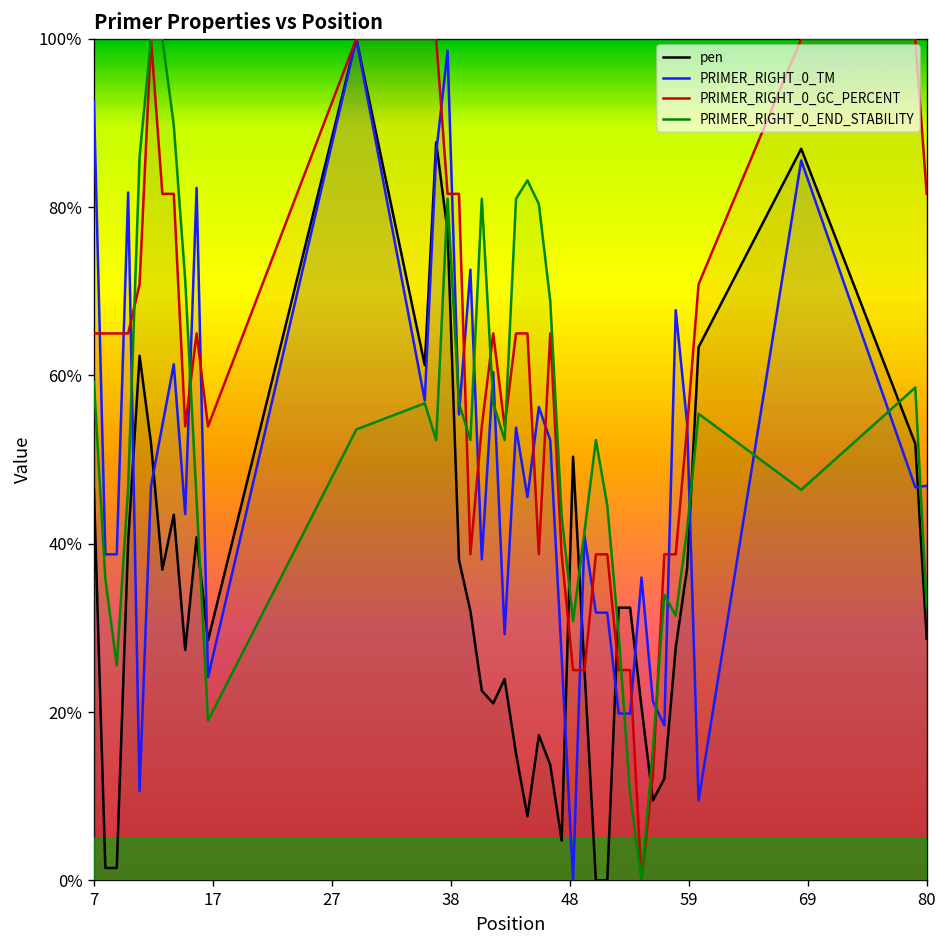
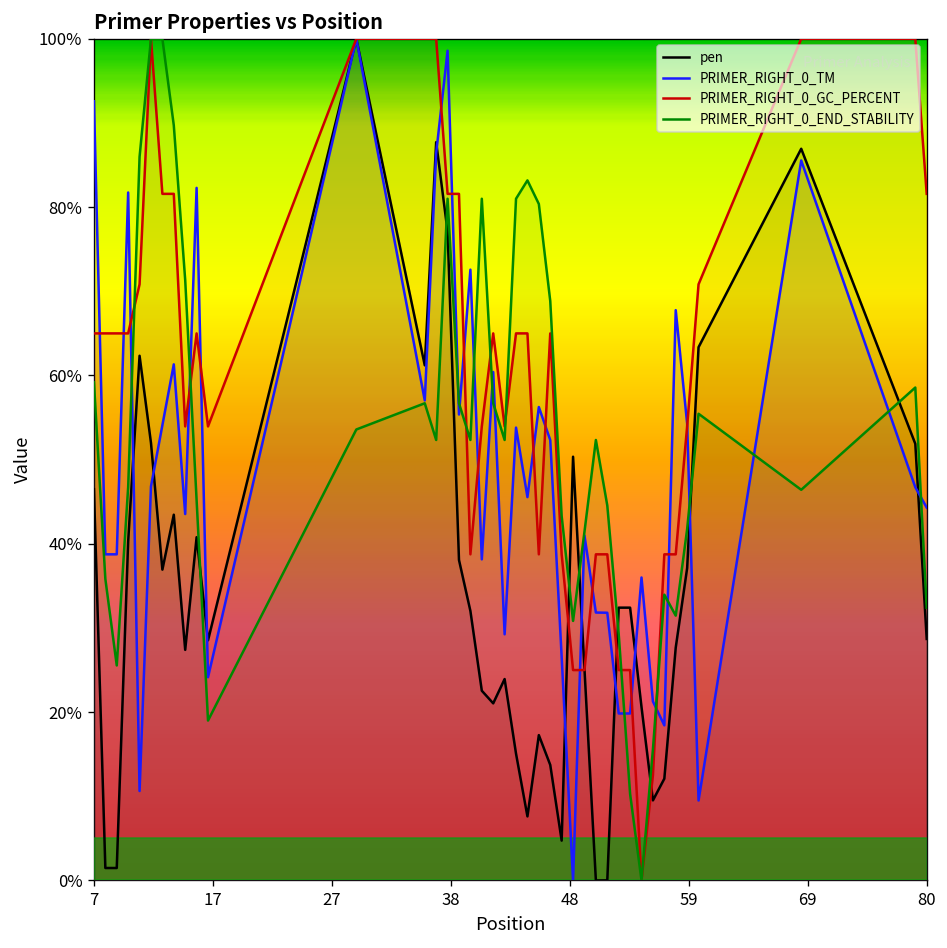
  {
    "pen": {
      "7": "46%",
      "80": "29%"
    },
    "PRIMER_RIGHT_0_TM": {
      "7": "93%",
-     "80": "47%"
+     "80": "44%"
    },
    "PRIMER_RIGHT_0_GC_PERCENT": {
      "7": "65%",
      "80": "82%"
    },
    "PRIMER_RIGHT_0_END_STABILITY": {
      "7": "59%",
      "80": "32%"
    }
  }
